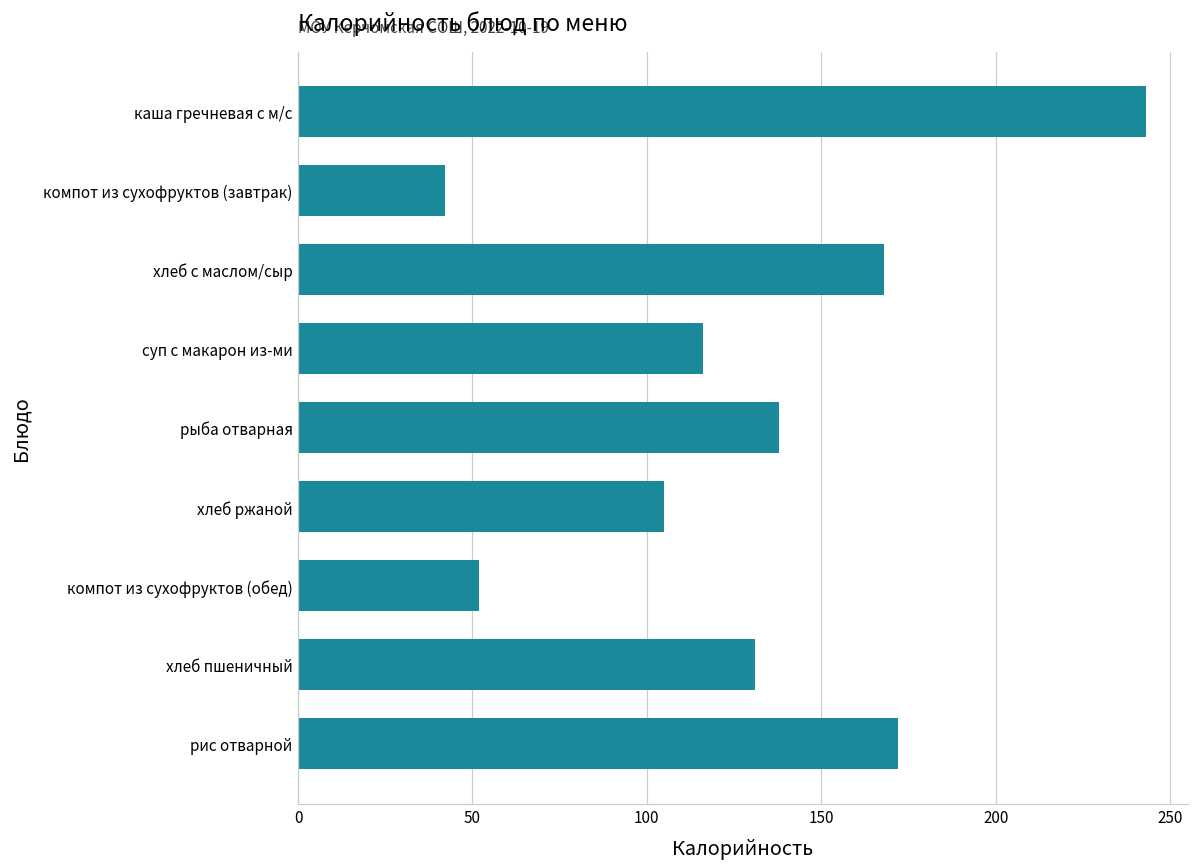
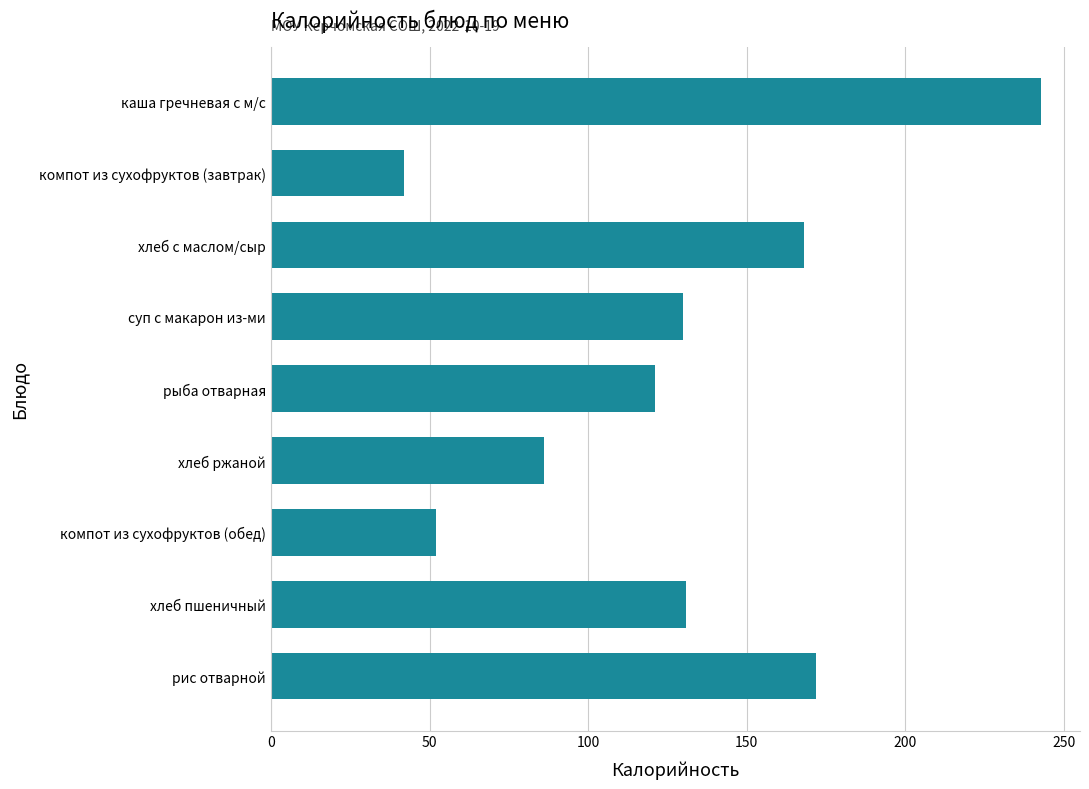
  {
    "каша гречневая с м/с": 243,
    "компот из сухофруктов (завтрак)": 42,
    "хлеб с маслом/сыр": 168,
-   "суп с макарон из-ми": 116,
-   "рыба отварная": 138,
-   "хлеб ржаной": 105,
+   "суп с макарон из-ми": 130,
+   "рыба отварная": 121,
+   "хлеб ржаной": 86,
    "компот из сухофруктов (обед)": 52,
    "хлеб пшеничный": 131,
    "рис отварной": 172
  }
